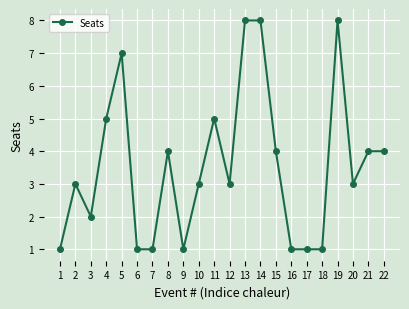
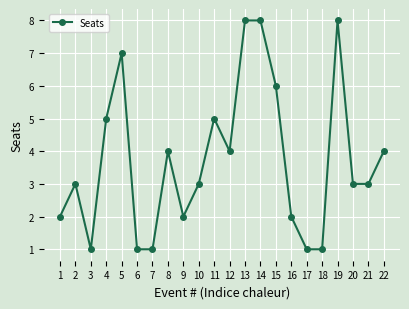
  {
-   "1": 1,
+   "1": 2,
    "2": 3,
-   "3": 2,
+   "3": 1,
    "4": 5,
    "5": 7,
    "6": 1,
    "7": 1,
    "8": 4,
-   "9": 1,
+   "9": 2,
    "10": 3,
    "11": 5,
-   "12": 3,
+   "12": 4,
    "13": 8,
    "14": 8,
-   "15": 4,
-   "16": 1,
+   "15": 6,
+   "16": 2,
    "17": 1,
    "18": 1,
    "19": 8,
    "20": 3,
-   "21": 4,
+   "21": 3,
    "22": 4
  }
